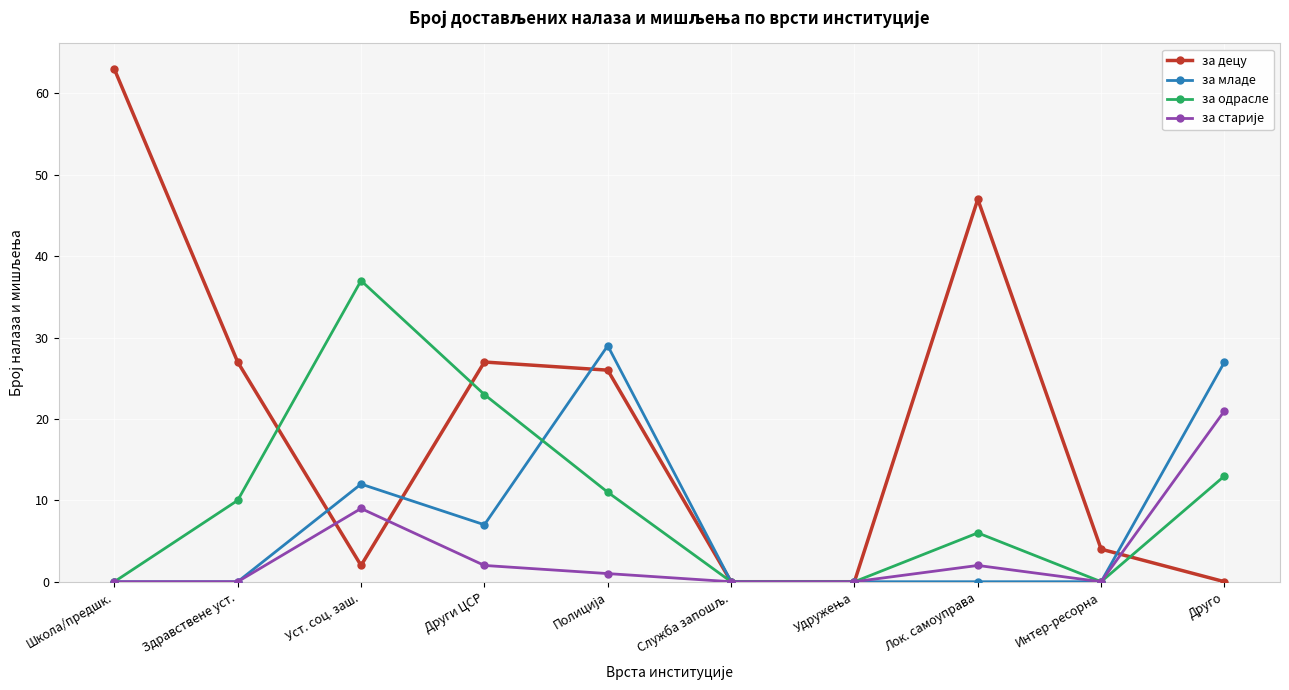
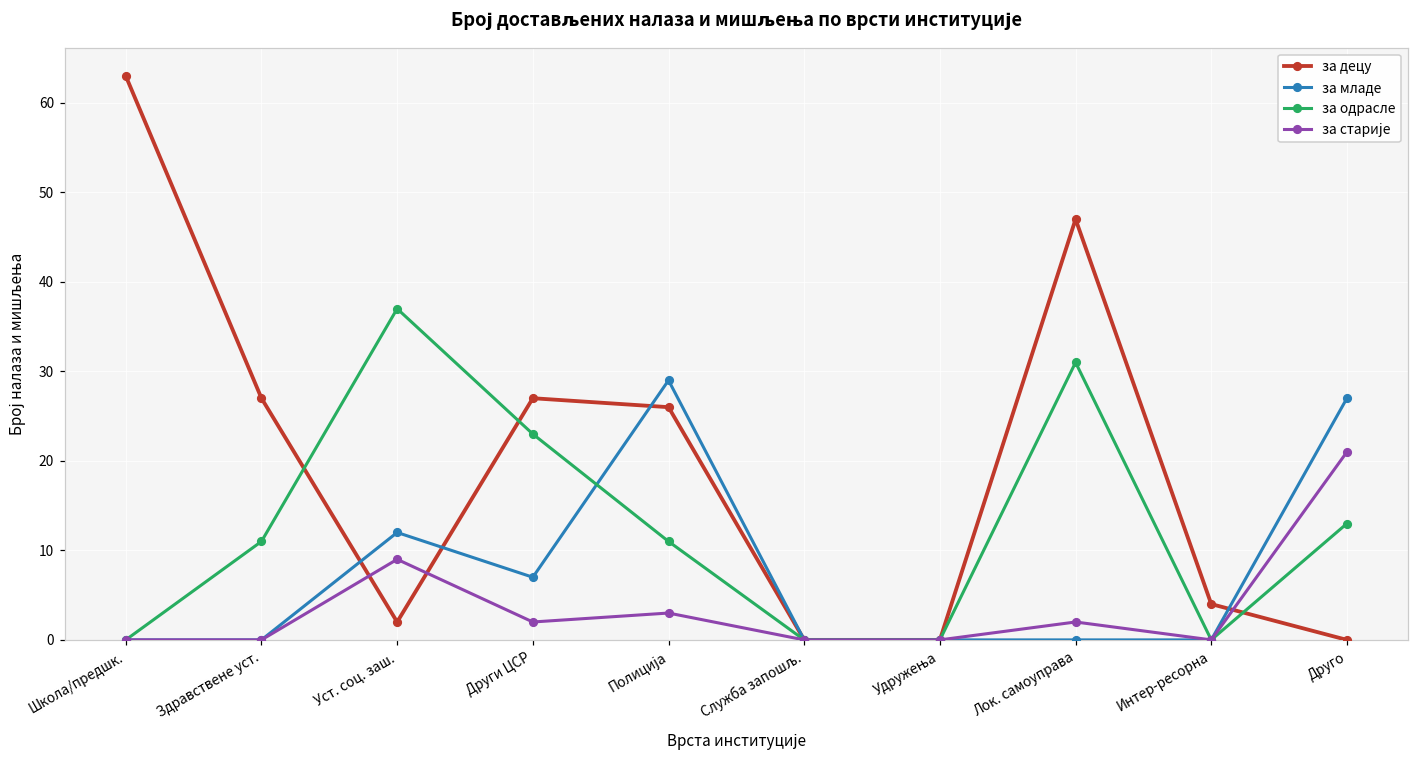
  {
    "за децу": {
      "Школа/предшк.": 63,
      "Здравствене уст.": 27,
      "Уст. соц. заш.": 2,
      "Други ЦСР": 27,
      "Полиција": 26,
      "Лок. самоуправа": 47,
      "Интер-ресорна": 4,
      "Друго": 0
    },
    "за младе": {
      "Уст. соц. заш.": 12,
      "Други ЦСР": 7,
      "Полиција": 29,
      "Лок. самоуправа": 0,
      "Друго": 27
    },
    "за одрасле": {
-     "Здравствене уст.": 10,
+     "Здравствене уст.": 11,
      "Уст. соц. заш.": 37,
      "Други ЦСР": 23,
      "Полиција": 11,
-     "Лок. самоуправа": 6,
+     "Лок. самоуправа": 31,
      "Друго": 13
    },
    "за старије": {
      "Уст. соц. заш.": 9,
      "Други ЦСР": 2,
-     "Полиција": 1,
+     "Полиција": 3,
      "Лок. самоуправа": 2,
      "Друго": 21
    }
  }
